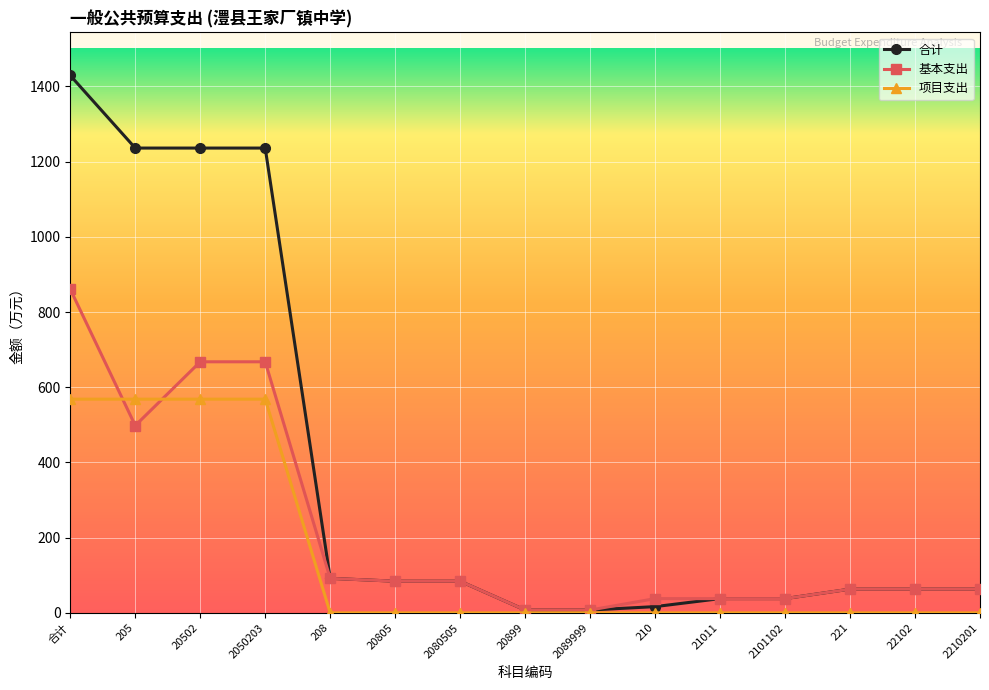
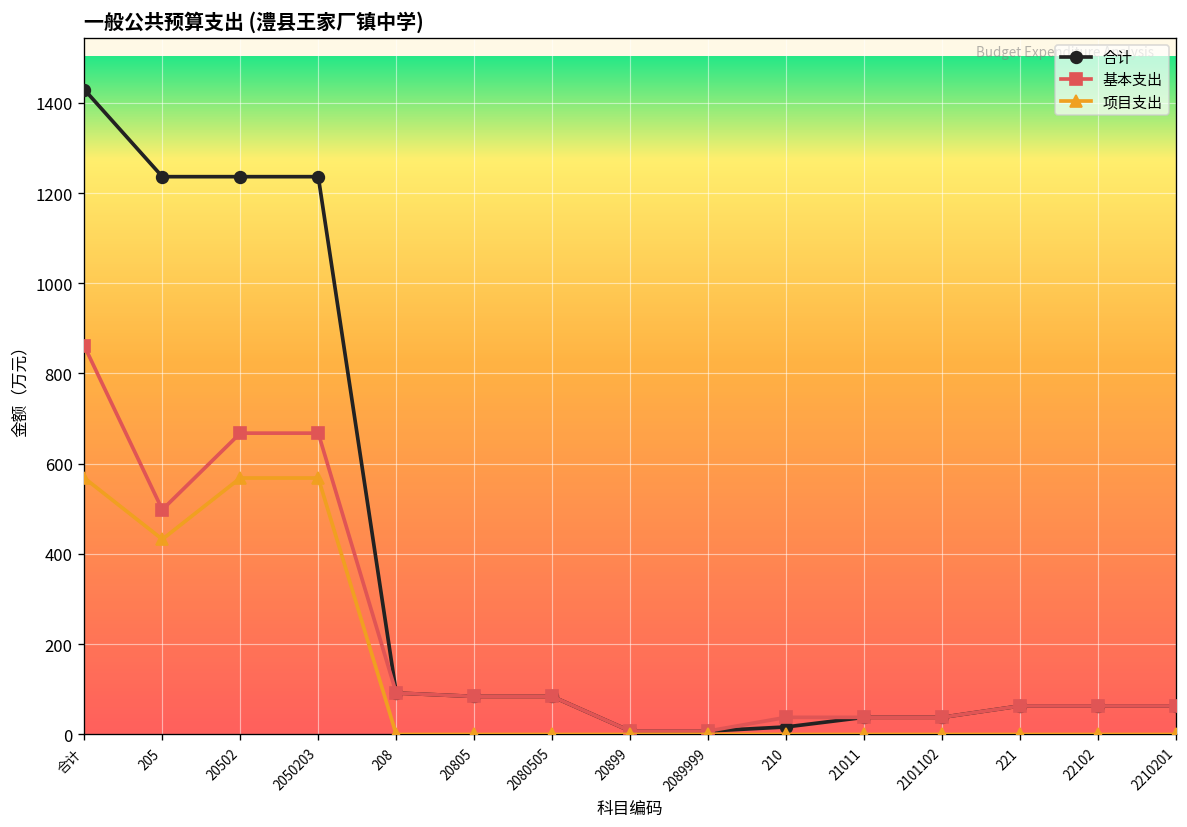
  {
    "合计": {
      "合计": 1430,
      "205": 1240,
      "20502": 1240,
      "2050203": 1240,
      "210": 20
    },
    "基本支出": {
      "合计": 860,
      "205": 500,
      "20502": 670,
      "2050203": 670,
      "210": 40
    },
    "项目支出": {
      "合计": 570,
-     "205": 570,
+     "205": 430,
      "20502": 570,
      "2050203": 570,
      "208": 0,
      "20805": 0,
      "2080505": 0,
      "20899": 0,
      "2089999": 0,
      "210": 0,
      "21011": 0,
      "2101102": 0,
      "221": 0,
      "22102": 0,
      "2210201": 0
    }
  }
